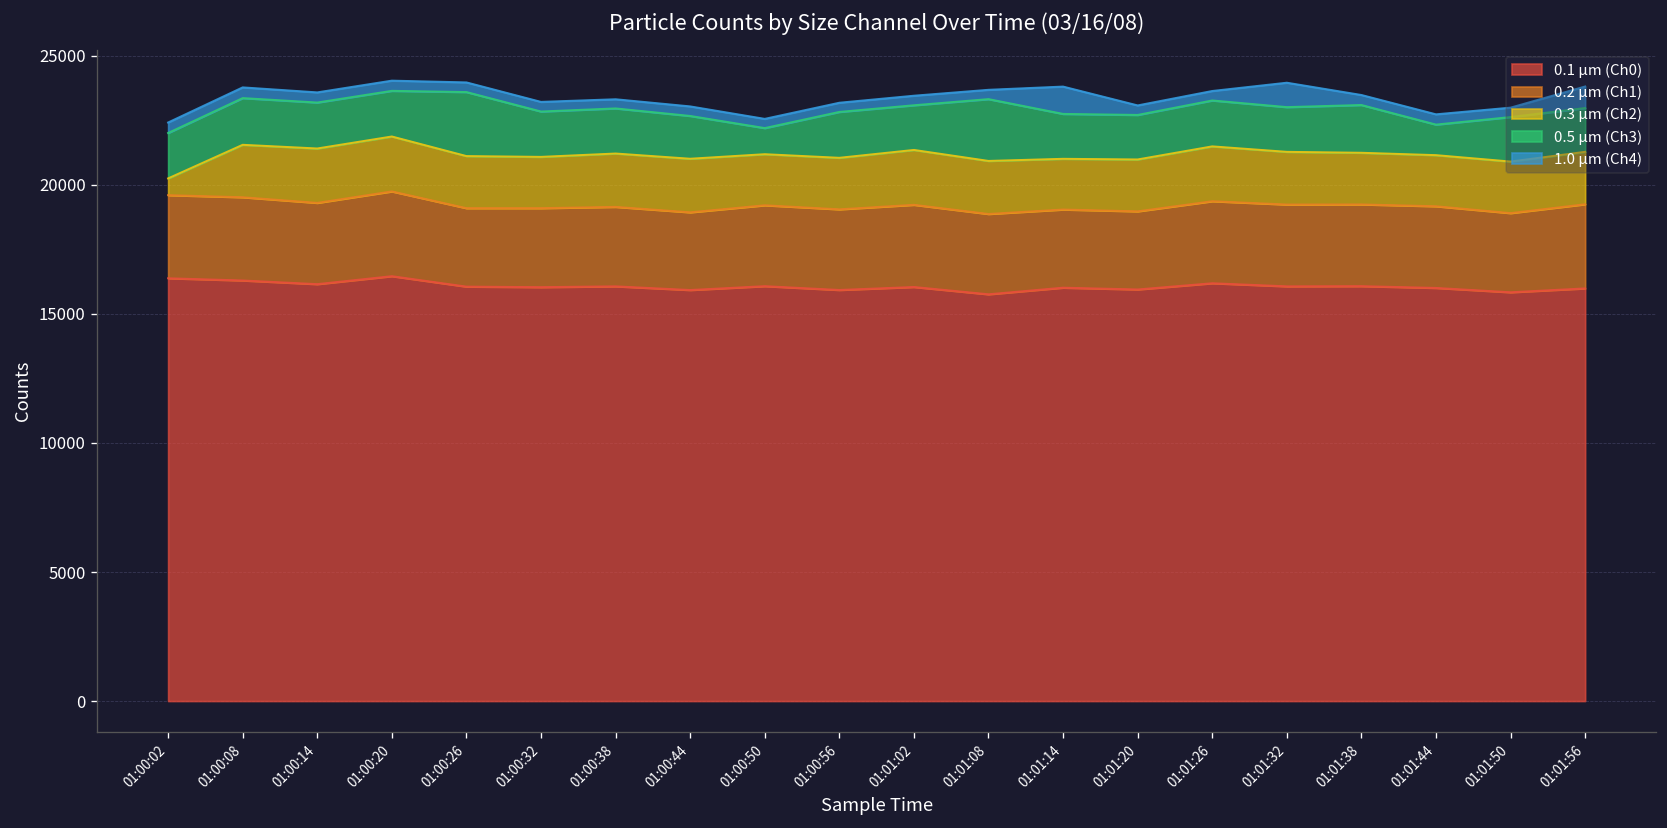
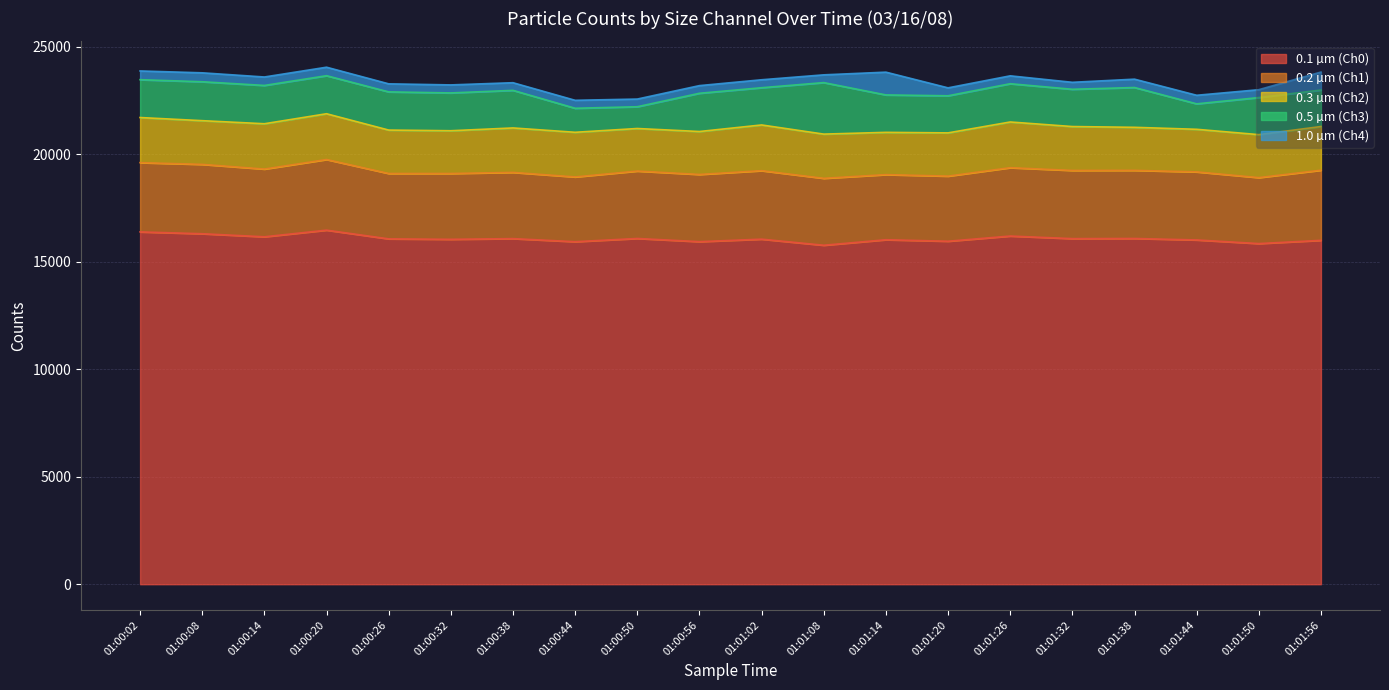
  {
    "0.3 µm (Ch2)": {
-     "01:00:02": 600,
+     "01:00:02": 2100,
      "01:00:08": 2000,
      "01:00:14": 2100,
      "01:00:20": 2100,
      "01:00:26": 2000,
      "01:00:32": 2000,
      "01:00:38": 2100,
      "01:00:44": 2100,
      "01:00:50": 2000,
      "01:00:56": 2000,
      "01:01:02": 2100,
      "01:01:08": 2100,
      "01:01:14": 2000,
      "01:01:20": 2000,
      "01:01:26": 2100,
      "01:01:32": 2000,
      "01:01:38": 2000,
      "01:01:44": 2000
    },
    "0.5 µm (Ch3)": {
      "01:00:02": 1800,
      "01:00:08": 1800,
      "01:00:14": 1800,
      "01:00:20": 1800,
-     "01:00:26": 2500,
+     "01:00:26": 1800,
      "01:00:32": 1800,
      "01:00:38": 1700,
-     "01:00:44": 1700,
+     "01:00:44": 1100,
      "01:00:50": 1000,
      "01:00:56": 1800,
      "01:01:02": 1700,
      "01:01:08": 2400,
      "01:01:14": 1700,
      "01:01:20": 1700,
      "01:01:26": 1800,
      "01:01:32": 1700,
      "01:01:38": 1900,
      "01:01:44": 1200
    },
    "1.0 µm (Ch4)": {
      "01:00:02": 400,
      "01:00:08": 400,
      "01:00:14": 400,
      "01:00:20": 400,
      "01:00:26": 400,
      "01:00:32": 400,
      "01:00:38": 400,
      "01:00:44": 400,
      "01:00:50": 400,
      "01:00:56": 400,
      "01:01:02": 400,
      "01:01:08": 400,
      "01:01:14": 1100,
      "01:01:20": 400,
      "01:01:26": 400,
-     "01:01:32": 900,
+     "01:01:32": 300,
      "01:01:38": 400,
      "01:01:44": 400
    }
  }
